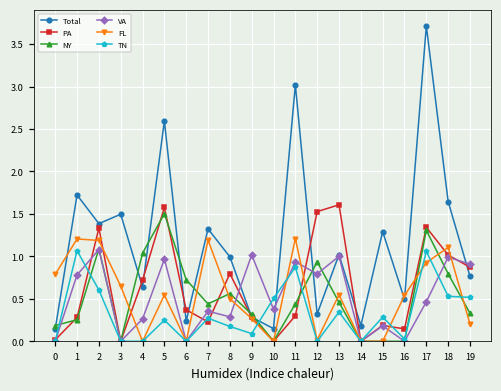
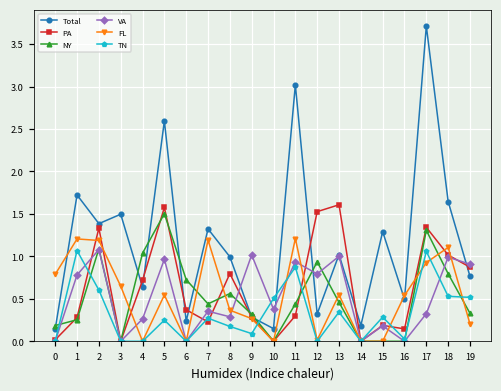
  {
    "Total": {
      "0": 0.1,
      "1": 1.7,
      "2": 1.4,
      "3": 1.5,
      "4": 0.6,
      "5": 2.6,
      "6": 0.2,
      "7": 1.3,
      "8": 1.0,
      "10": 0.1,
      "11": 3.0,
      "12": 0.3,
      "14": 0.2,
      "15": 1.3,
      "16": 0.5,
      "17": 3.7,
      "18": 1.6,
      "19": 0.8
    },
    "PA": {
      "2": 1.3,
      "4": 0.7,
      "5": 1.6,
      "6": 0.4,
      "7": 0.2,
      "8": 0.8,
      "11": 0.3,
      "12": 1.5,
      "13": 1.6,
      "16": 0.1,
      "17": 1.3,
      "19": 0.9
    },
    "NY": {
      "0": 0.2,
      "4": 1.0,
      "5": 1.5,
      "6": 0.7,
      "7": 0.4,
      "8": 0.6,
      "9": 0.3,
      "11": 0.4,
      "12": 0.9,
      "13": 0.5,
      "17": 1.3,
      "18": 0.8,
      "19": 0.3
    },
    "VA": {
      "1": 0.8,
      "4": 0.3,
      "5": 1.0,
      "7": 0.4,
      "8": 0.3,
      "9": 1.0,
      "10": 0.4,
      "11": 0.9,
      "12": 0.8,
-     "17": 0.5,
+     "17": 0.3,
      "19": 0.9
    },
    "FL": {
      "0": 0.8,
      "1": 1.2,
      "2": 1.2,
      "3": 0.6,
      "5": 0.5,
      "7": 1.2,
-     "8": 0.5,
+     "8": 0.4,
      "11": 1.2,
      "13": 0.5,
      "16": 0.5,
      "17": 0.9,
      "18": 1.1,
      "19": 0.2
    },
    "TN": {
      "1": 1.1,
      "2": 0.6,
      "5": 0.2,
      "7": 0.3,
      "8": 0.2,
      "9": 0.1,
      "10": 0.5,
      "11": 0.9,
      "13": 0.3,
      "15": 0.3,
      "17": 1.1,
      "18": 0.5,
      "19": 0.5
    }
  }
